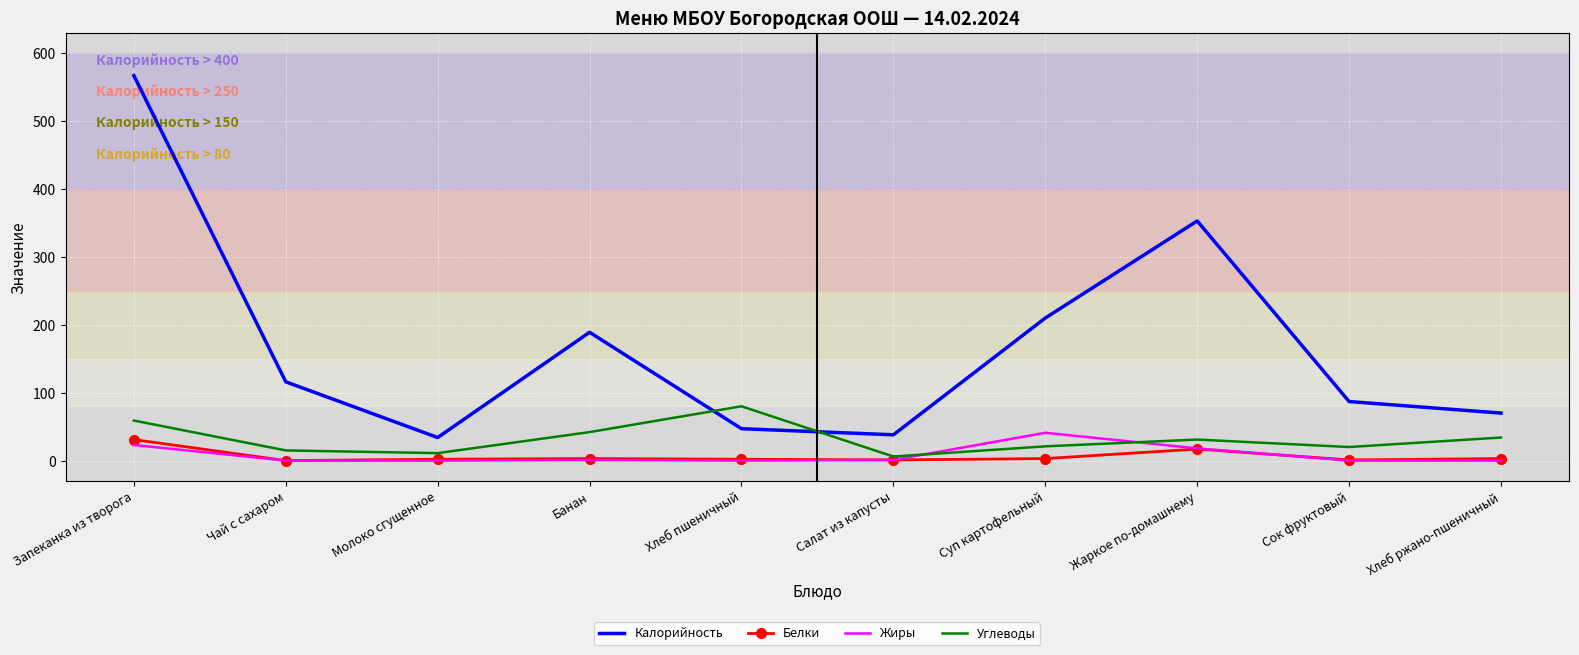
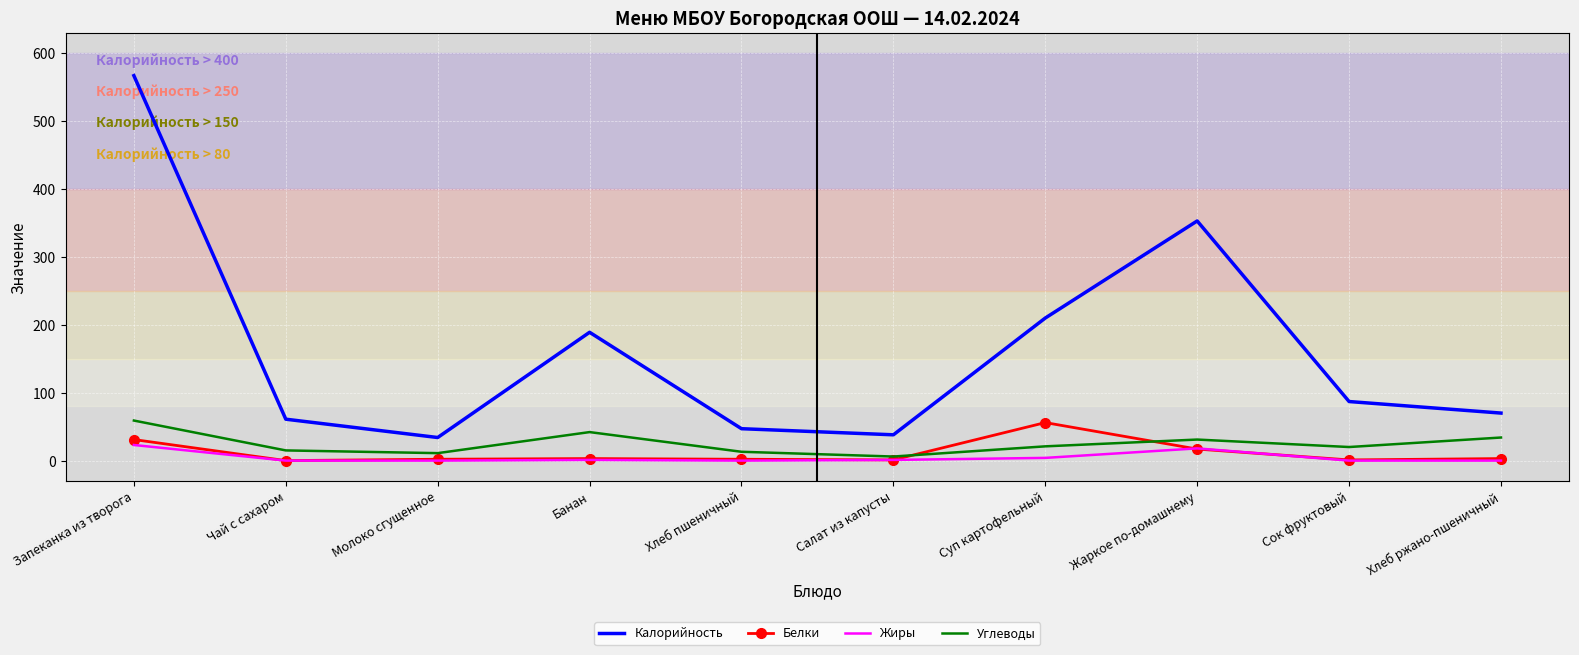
  {
    "Калорийность": {
-     "Чай с сахаром": 120,
+     "Чай с сахаром": 60,
      "Молоко сгущенное": 30,
      "Банан": 190,
      "Хлеб пшеничный": 50,
      "Салат из капусты": 40,
      "Суп картофельный": 210,
      "Жаркое по-домашнему": 350,
      "Сок фруктовый": 90,
      "Хлеб ржано-пшеничный": 70
    },
    "Белки": {
      "Запеканка из творога": 30,
-     "Суп картофельный": 0
+     "Суп картофельный": 60
    },
    "Жиры": {
      "Запеканка из творога": 20,
-     "Суп картофельный": 40
+     "Суп картофельный": 0
    },
    "Углеводы": {
      "Запеканка из творога": 60,
      "Чай с сахаром": 20,
      "Молоко сгущенное": 10,
      "Банан": 40,
-     "Хлеб пшеничный": 80,
+     "Хлеб пшеничный": 10,
      "Салат из капусты": 10,
      "Суп картофельный": 20,
      "Жаркое по-домашнему": 30,
      "Сок фруктовый": 20,
      "Хлеб ржано-пшеничный": 30
    }
  }
